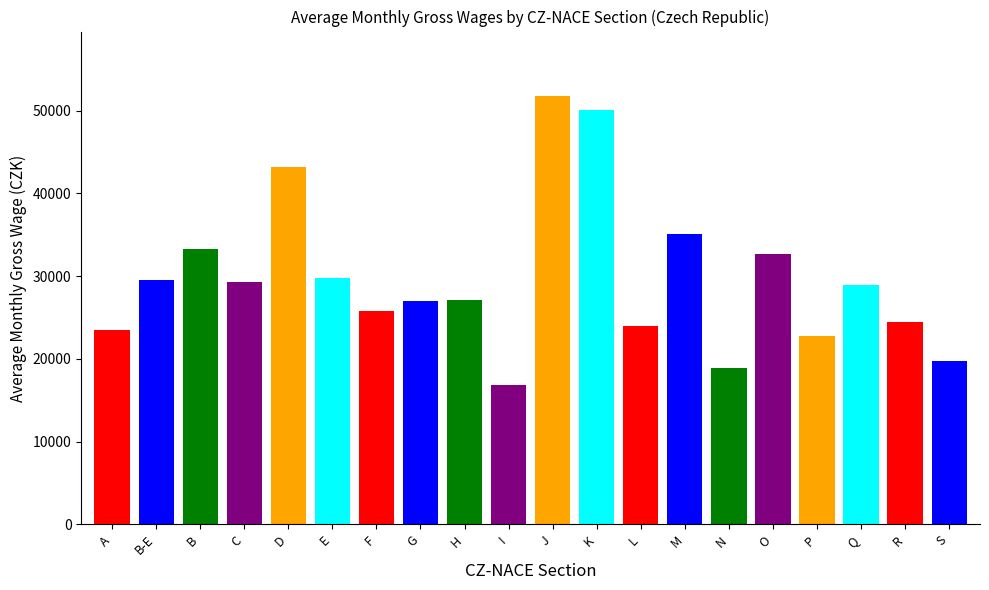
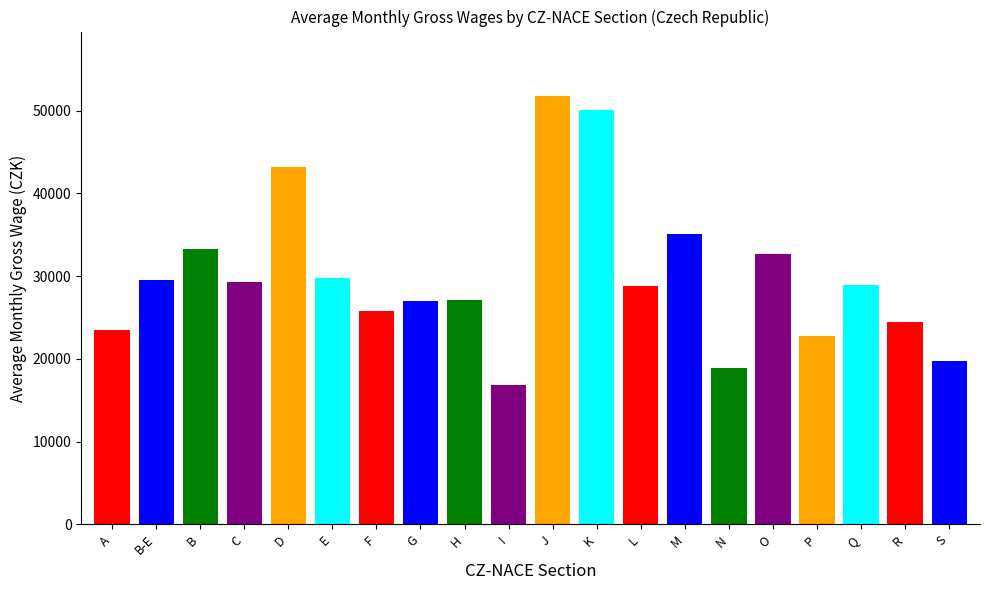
  {
    "A": 24000,
    "B-E": 30000,
    "B": 33000,
    "C": 29000,
    "D": 43000,
    "E": 30000,
    "F": 26000,
    "G": 27000,
    "H": 27000,
    "I": 17000,
    "J": 52000,
    "K": 50000,
-   "L": 24000,
+   "L": 29000,
    "M": 35000,
    "N": 19000,
    "O": 33000,
    "P": 23000,
    "Q": 29000,
    "R": 24000,
    "S": 20000
  }
